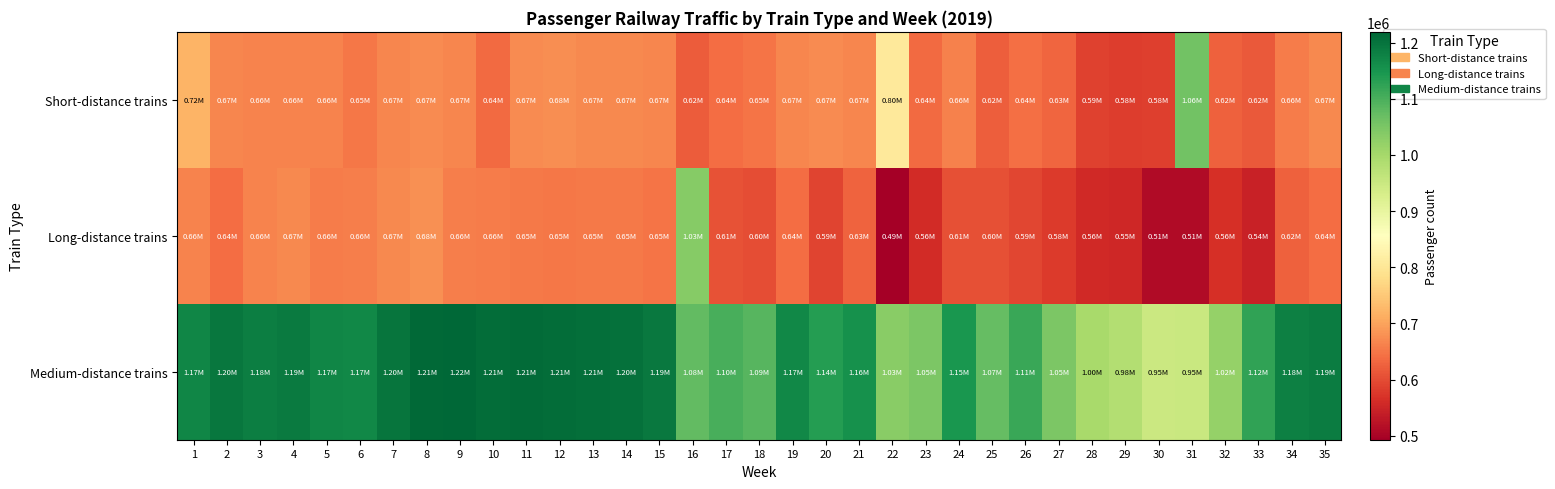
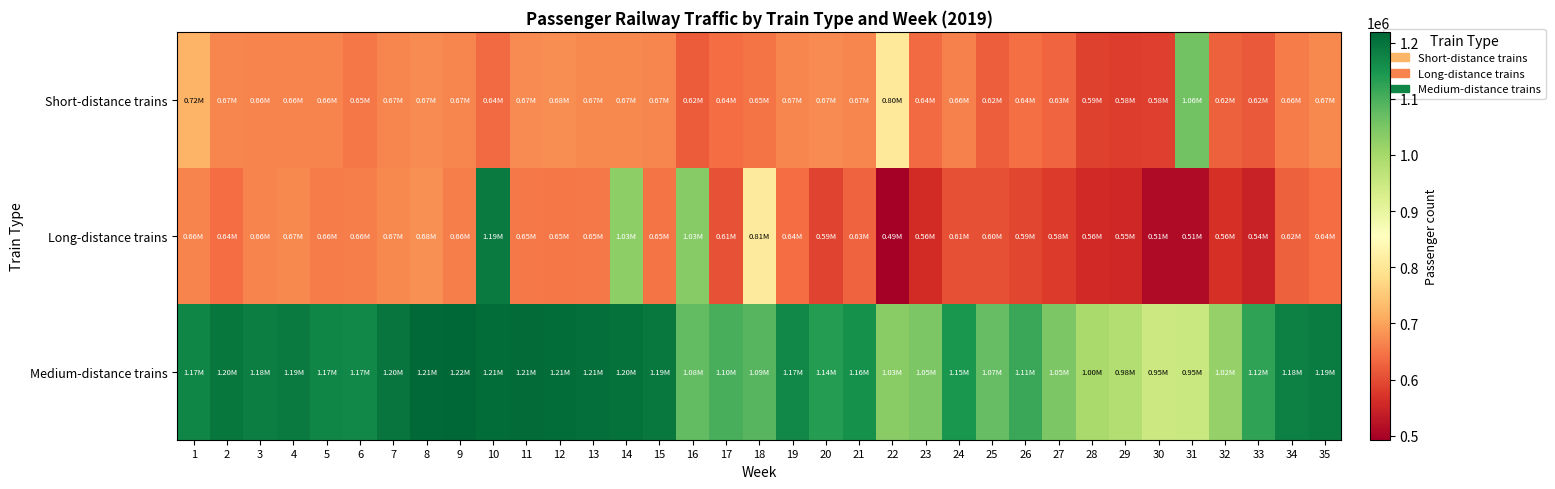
  {
    "Short-distance trains": {
      "1": "0.72M",
      "2": "0.67M",
      "3": "0.66M",
      "4": "0.66M",
      "5": "0.66M",
      "6": "0.65M",
      "7": "0.67M",
      "8": "0.67M",
      "9": "0.67M",
      "10": "0.64M",
      "11": "0.67M",
      "12": "0.68M",
      "13": "0.67M",
      "14": "0.67M",
      "15": "0.67M",
      "16": "0.62M",
      "17": "0.64M",
      "18": "0.65M",
      "19": "0.67M",
      "20": "0.67M",
      "21": "0.67M",
      "22": "0.80M",
      "23": "0.64M",
      "24": "0.66M",
      "25": "0.62M",
      "26": "0.64M",
      "27": "0.63M",
      "28": "0.59M",
      "29": "0.58M",
      "30": "0.58M",
      "31": "1.06M",
      "32": "0.62M",
      "33": "0.62M",
      "34": "0.66M",
      "35": "0.67M"
    },
    "Long-distance trains": {
      "1": "0.66M",
      "2": "0.64M",
      "3": "0.66M",
      "4": "0.67M",
      "5": "0.66M",
      "6": "0.66M",
      "7": "0.67M",
      "8": "0.68M",
      "9": "0.66M",
-     "10": "0.66M",
+     "10": "1.19M",
      "11": "0.65M",
      "12": "0.65M",
      "13": "0.65M",
-     "14": "0.65M",
+     "14": "1.03M",
      "15": "0.65M",
      "16": "1.03M",
      "17": "0.61M",
-     "18": "0.60M",
+     "18": "0.81M",
      "19": "0.64M",
      "20": "0.59M",
      "21": "0.63M",
      "22": "0.49M",
      "23": "0.56M",
      "24": "0.61M",
      "25": "0.60M",
      "26": "0.59M",
      "27": "0.58M",
      "28": "0.56M",
      "29": "0.55M",
      "30": "0.51M",
      "31": "0.51M",
      "32": "0.56M",
      "33": "0.54M",
      "34": "0.62M",
      "35": "0.64M"
    },
    "Medium-distance trains": {
      "1": "1.17M",
      "2": "1.20M",
      "3": "1.18M",
      "4": "1.19M",
      "5": "1.17M",
      "6": "1.17M",
      "7": "1.20M",
      "8": "1.21M",
      "9": "1.22M",
      "10": "1.21M",
      "11": "1.21M",
      "12": "1.21M",
      "13": "1.21M",
      "14": "1.20M",
      "15": "1.19M",
      "16": "1.08M",
      "17": "1.10M",
      "18": "1.09M",
      "19": "1.17M",
      "20": "1.14M",
      "21": "1.16M",
      "22": "1.03M",
      "23": "1.05M",
      "24": "1.15M",
      "25": "1.07M",
      "26": "1.11M",
      "27": "1.05M",
      "28": "1.00M",
      "29": "0.98M",
      "30": "0.95M",
      "31": "0.95M",
      "32": "1.02M",
      "33": "1.12M",
      "34": "1.18M",
      "35": "1.19M"
    }
  }
